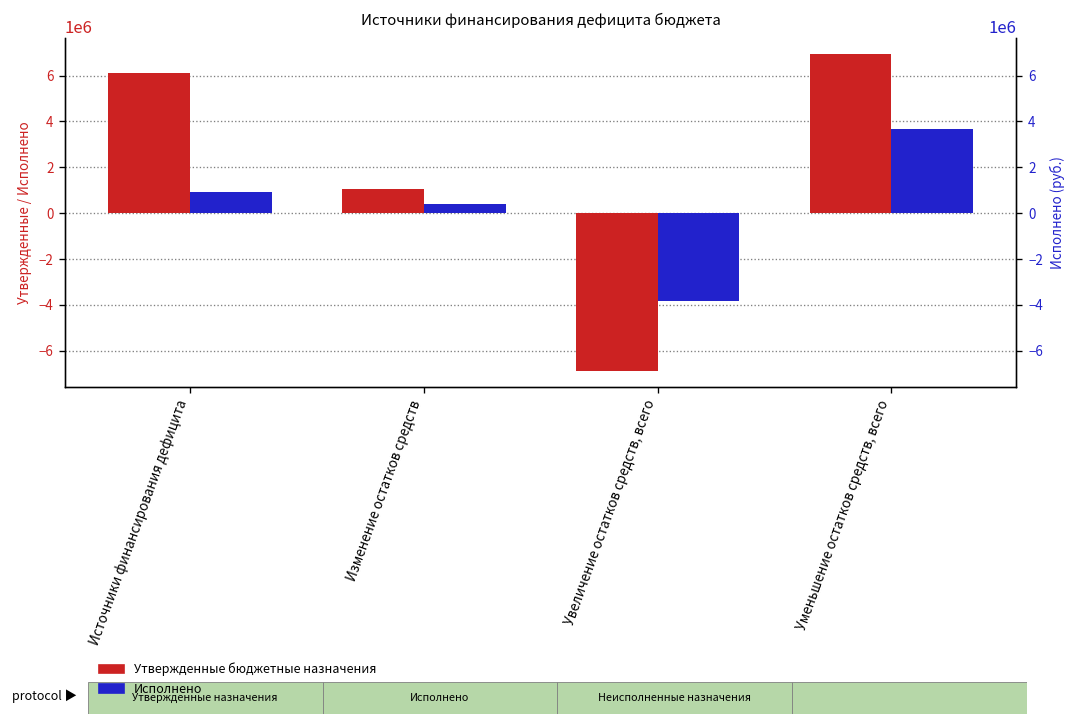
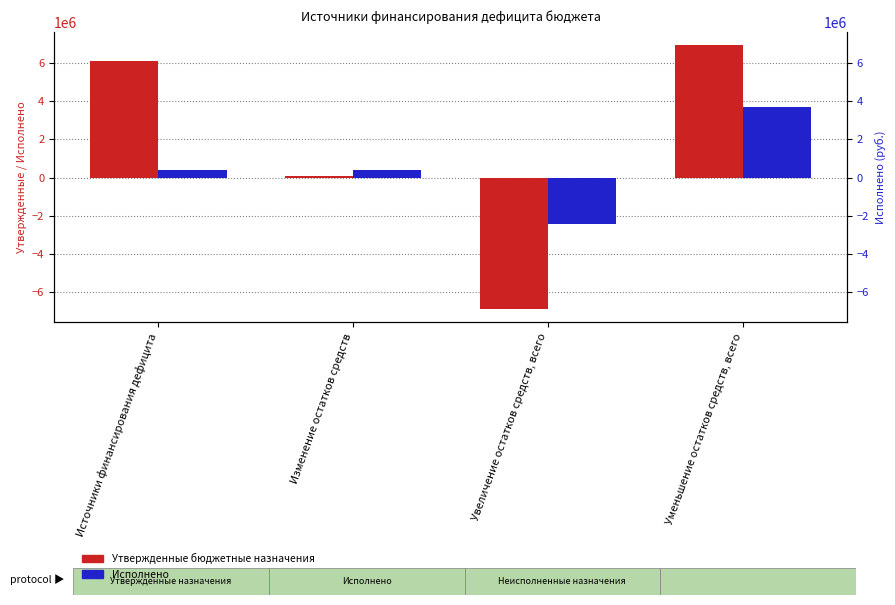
  {
    "Утвержденные бюджетные назначения": {
      "Источники финансирования дефицита": 6100000,
-     "Изменение остатков средств": 1100000,
+     "Изменение остатков средств": 100000,
      "Увеличение остатков средств, всего": -6900000,
      "Уменьшение остатков средств, всего": 6900000
    },
    "Исполнено": {
-     "Источники финансирования дефицита": 900000,
+     "Источники финансирования дефицита": 400000,
      "Изменение остатков средств": 400000,
-     "Увеличение остатков средств, всего": -3800000,
+     "Увеличение остатков средств, всего": -2400000,
      "Уменьшение остатков средств, всего": 3700000
    }
  }
